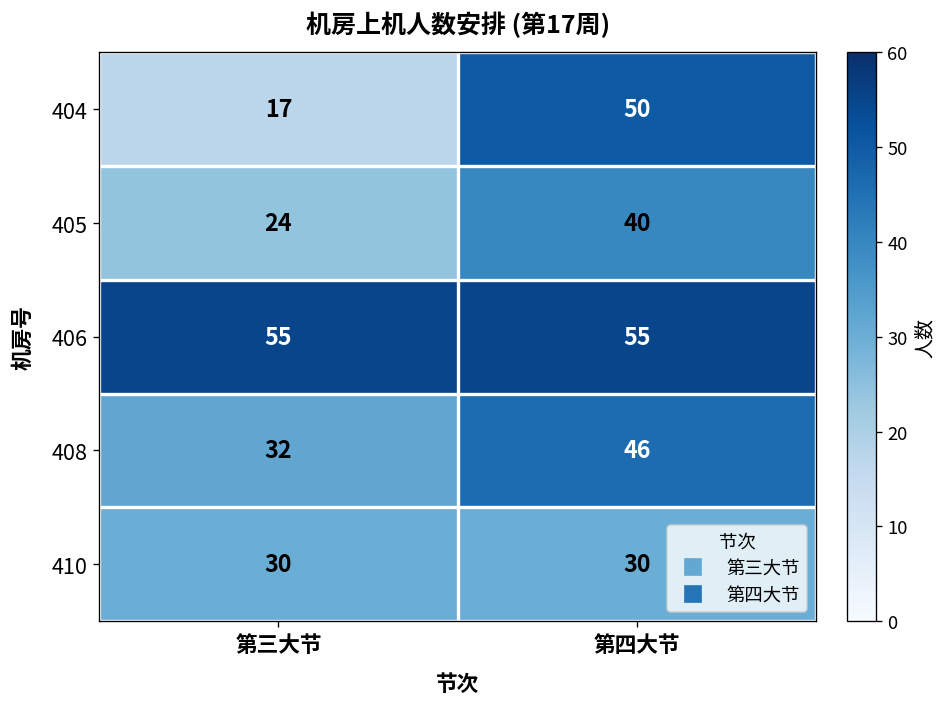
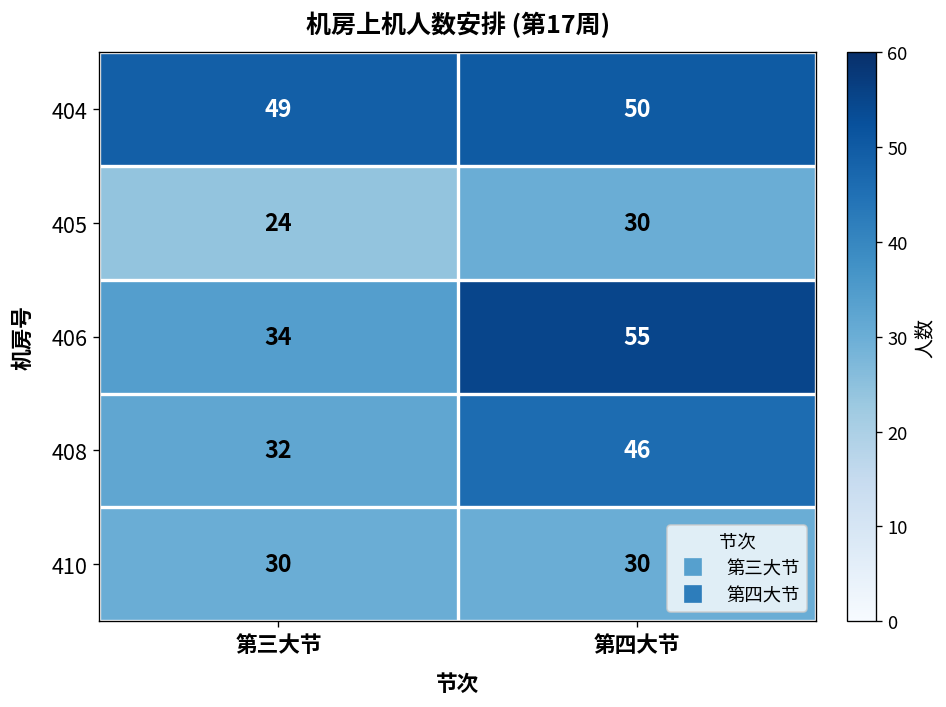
  {
    "404": {
-     "第三大节": 17,
+     "第三大节": 49,
      "第四大节": 50
    },
    "405": {
      "第三大节": 24,
-     "第四大节": 40
+     "第四大节": 30
    },
    "406": {
-     "第三大节": 55,
+     "第三大节": 34,
      "第四大节": 55
    },
    "408": {
      "第三大节": 32,
      "第四大节": 46
    },
    "410": {
      "第三大节": 30,
      "第四大节": 30
    }
  }
